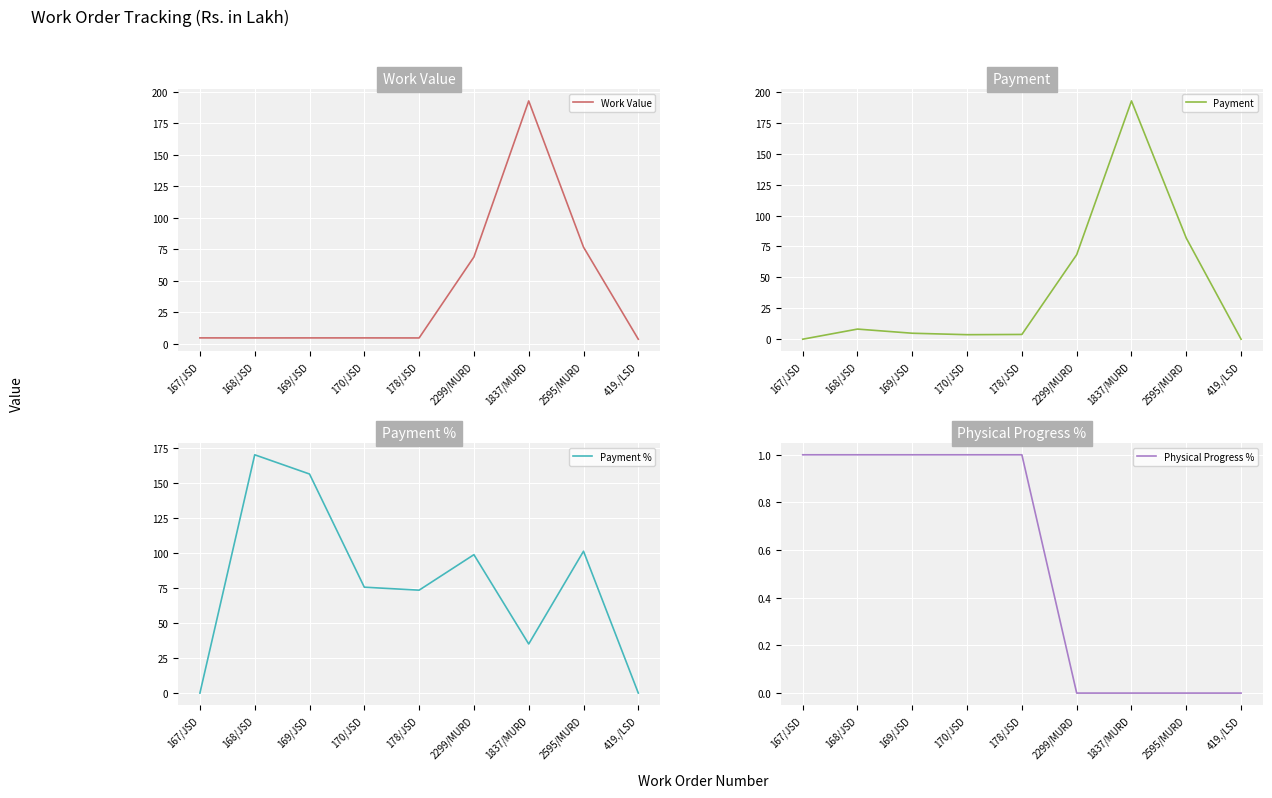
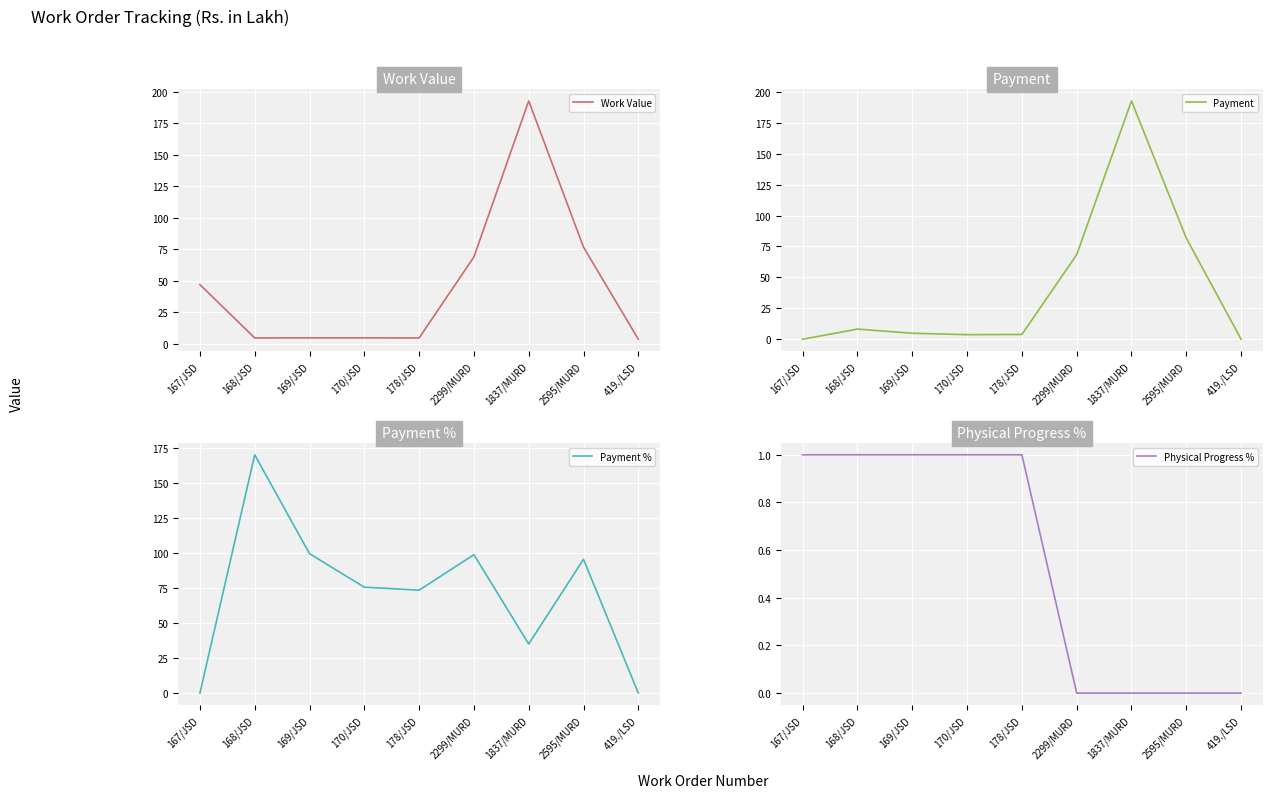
  {
    "Work Value": {
-     "167/JSD": 5,
+     "167/JSD": 47,
      "168/JSD": 5,
      "169/JSD": 5,
      "170/JSD": 5,
      "178/JSD": 5,
      "2299/MURD": 69,
      "1837/MURD": 193,
      "2595/MURD": 77,
      "419./LSD": 4
    },
    "Payment": {
      "167/JSD": 0,
      "168/JSD": 8,
      "169/JSD": 5,
      "170/JSD": 4,
      "178/JSD": 4,
      "2299/MURD": 68,
      "1837/MURD": 193,
      "2595/MURD": 82,
      "419./LSD": 0
    },
    "Payment %": {
      "167/JSD": 0,
      "168/JSD": 170,
-     "169/JSD": 157,
+     "169/JSD": 100,
      "170/JSD": 76,
      "178/JSD": 74,
      "2299/MURD": 99,
      "1837/MURD": 35,
-     "2595/MURD": 101,
+     "2595/MURD": 96,
      "419./LSD": 0
    },
    "Physical Progress %": {
      "167/JSD": 1.00,
      "168/JSD": 1.00,
      "169/JSD": 1.00,
      "170/JSD": 1.00,
      "178/JSD": 1.00,
      "2299/MURD": 0.00,
      "1837/MURD": 0.00,
      "2595/MURD": 0.00,
      "419./LSD": 0.00
    }
  }
